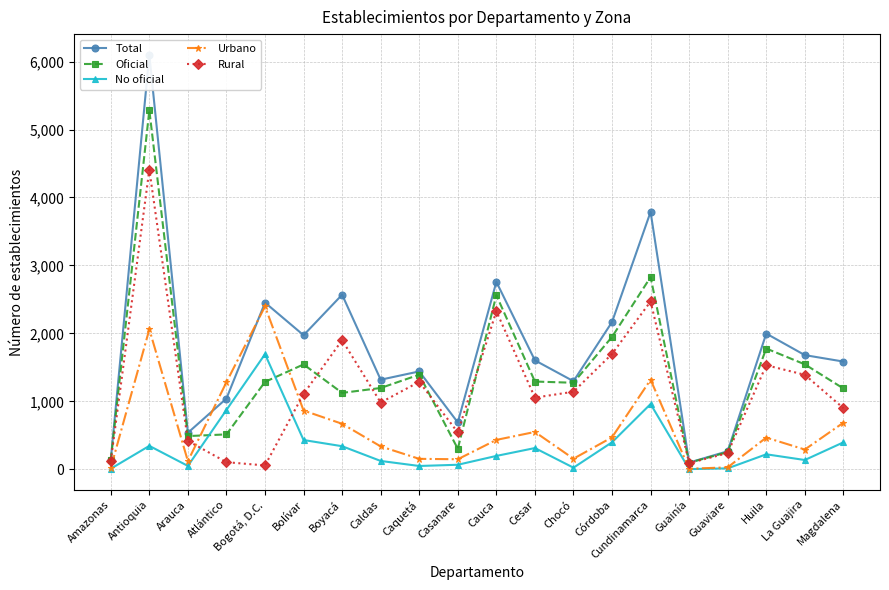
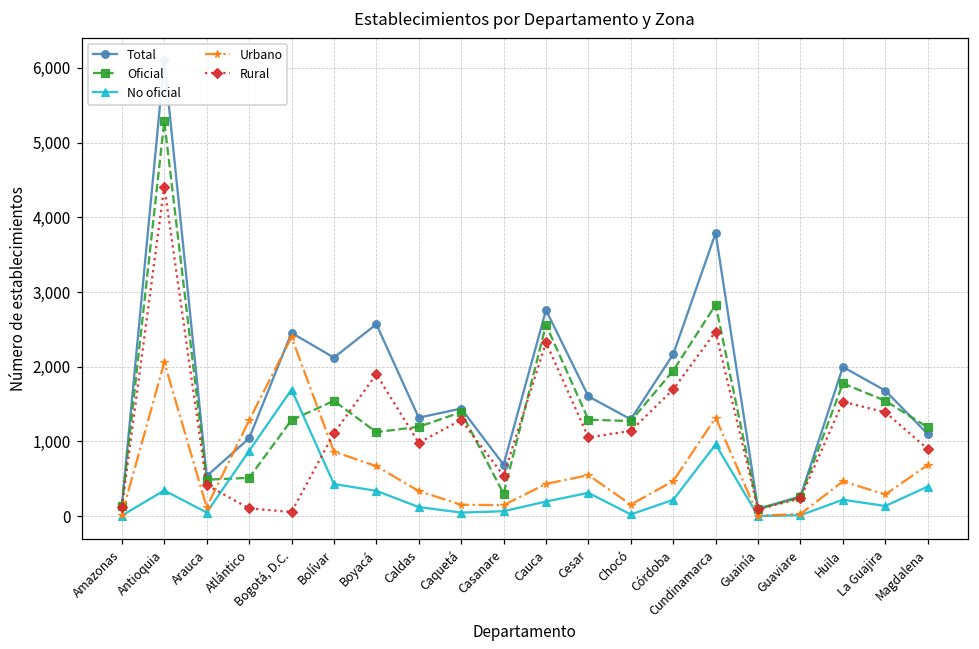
  {
    "Total": {
      "Arauca": "500",
      "Atlántico": "1,000",
      "Bogotá, D.C.": "2,500",
-     "Bolívar": "2,000",
+     "Bolívar": "2,100",
      "Boyacá": "2,600",
      "Caldas": "1,300",
      "Caquetá": "1,400",
      "Casanare": "700",
      "Cauca": "2,800",
      "Cesar": "1,600",
      "Córdoba": "2,200",
      "Cundinamarca": "3,800",
      "Huila": "2,000",
      "La Guajira": "1,700",
-     "Magdalena": "1,600"
+     "Magdalena": "1,100"
    },
    "Oficial": {
      "Antioquia": "5,300",
      "Arauca": "500",
      "Atlántico": "500",
      "Bogotá, D.C.": "1,300",
      "Bolívar": "1,500",
      "Boyacá": "1,100",
      "Caldas": "1,200",
      "Caquetá": "1,400",
      "Casanare": "300",
      "Cauca": "2,600",
      "Cesar": "1,300",
      "Córdoba": "1,900",
      "Cundinamarca": "2,800",
      "Huila": "1,800",
      "La Guajira": "1,500",
      "Magdalena": "1,200"
    },
    "No oficial": {
      "Antioquia": "300",
      "Arauca": "0",
      "Atlántico": "900",
      "Bogotá, D.C.": "1,700",
      "Bolívar": "400",
      "Boyacá": "300",
      "Caldas": "100",
      "Caquetá": "0",
      "Casanare": "100",
      "Cauca": "200",
      "Cesar": "300",
      "Chocó": "0",
-     "Córdoba": "400",
+     "Córdoba": "200",
      "Cundinamarca": "1,000",
      "Huila": "200",
      "La Guajira": "100",
      "Magdalena": "400"
    },
    "Urbano": {
      "Antioquia": "2,100",
      "Arauca": "100",
      "Atlántico": "1,300",
      "Bogotá, D.C.": "2,400",
      "Bolívar": "900",
      "Boyacá": "700",
      "Caldas": "300",
      "Caquetá": "200",
      "Casanare": "100",
      "Cauca": "400",
      "Cesar": "500",
      "Chocó": "200",
      "Córdoba": "500",
      "Cundinamarca": "1,300",
      "Huila": "500",
      "La Guajira": "300",
      "Magdalena": "700"
    },
    "Rural": {
      "Antioquia": "4,400",
      "Arauca": "400",
      "Atlántico": "100",
      "Bogotá, D.C.": "100",
      "Bolívar": "1,100",
      "Boyacá": "1,900",
      "Caldas": "1,000",
      "Caquetá": "1,300",
      "Casanare": "500",
      "Cauca": "2,300",
      "Cesar": "1,100",
      "Chocó": "1,100",
      "Córdoba": "1,700",
      "Cundinamarca": "2,500",
      "Huila": "1,500",
      "La Guajira": "1,400",
      "Magdalena": "900"
    }
  }
